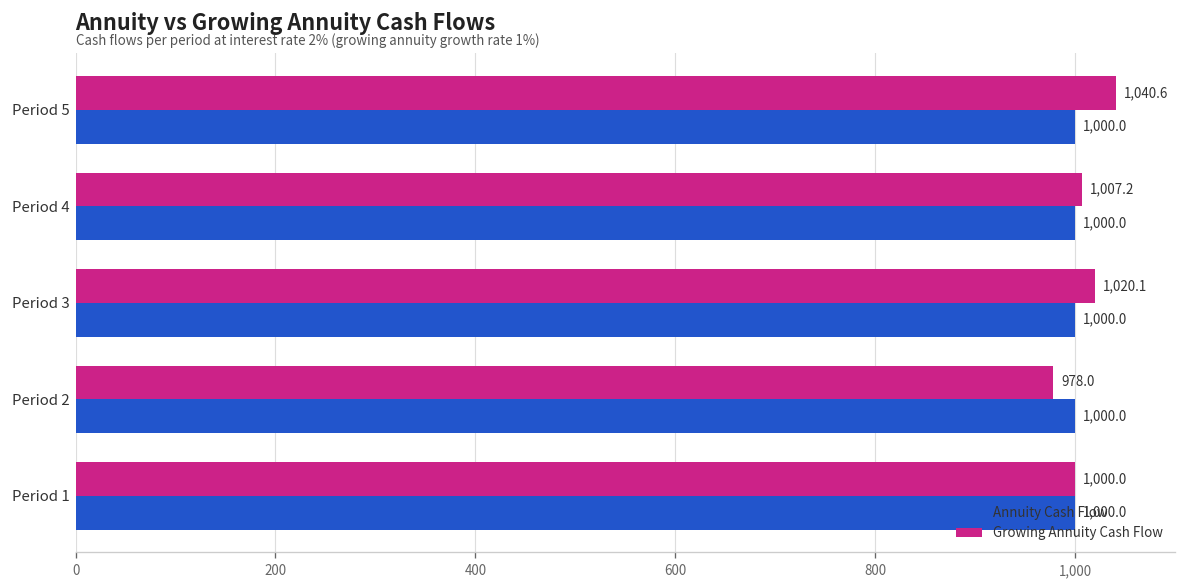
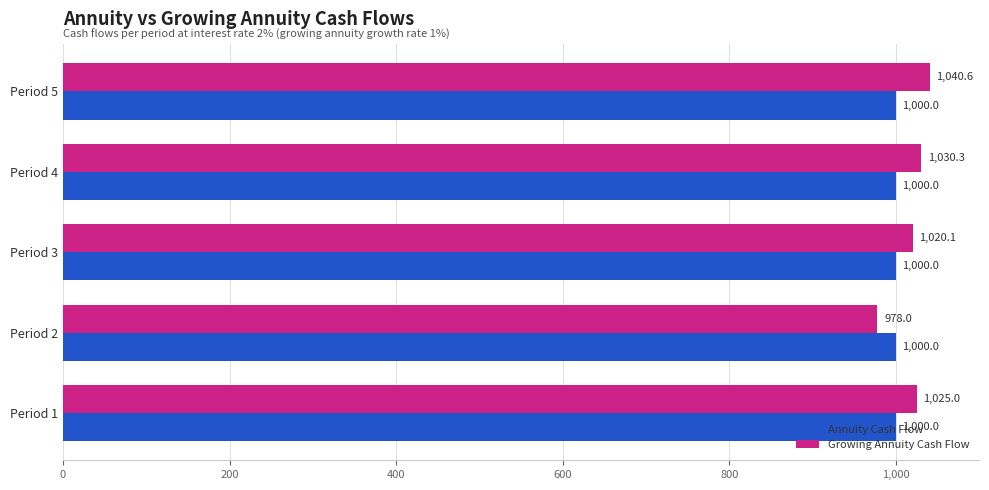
  {
    "Annuity Cash Flow": {
      "Period 5": "1,000.0",
      "Period 4": "1,000.0",
      "Period 3": "1,000.0",
      "Period 2": "1,000.0",
      "Period 1": "1,000.0"
    },
    "Growing Annuity Cash Flow": {
      "Period 5": "1,040.6",
-     "Period 4": "1,007.2",
+     "Period 4": "1,030.3",
      "Period 3": "1,020.1",
      "Period 2": "978.0",
-     "Period 1": "1,000.0"
+     "Period 1": "1,025.0"
    }
  }
